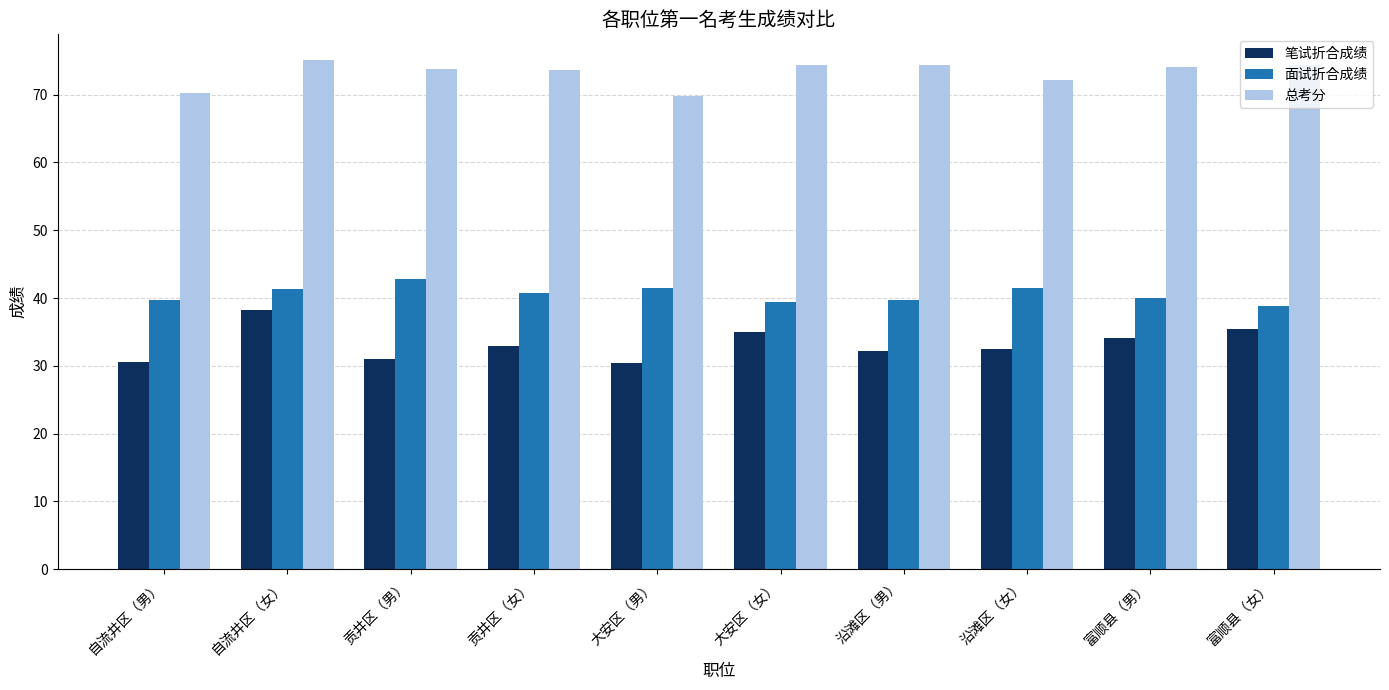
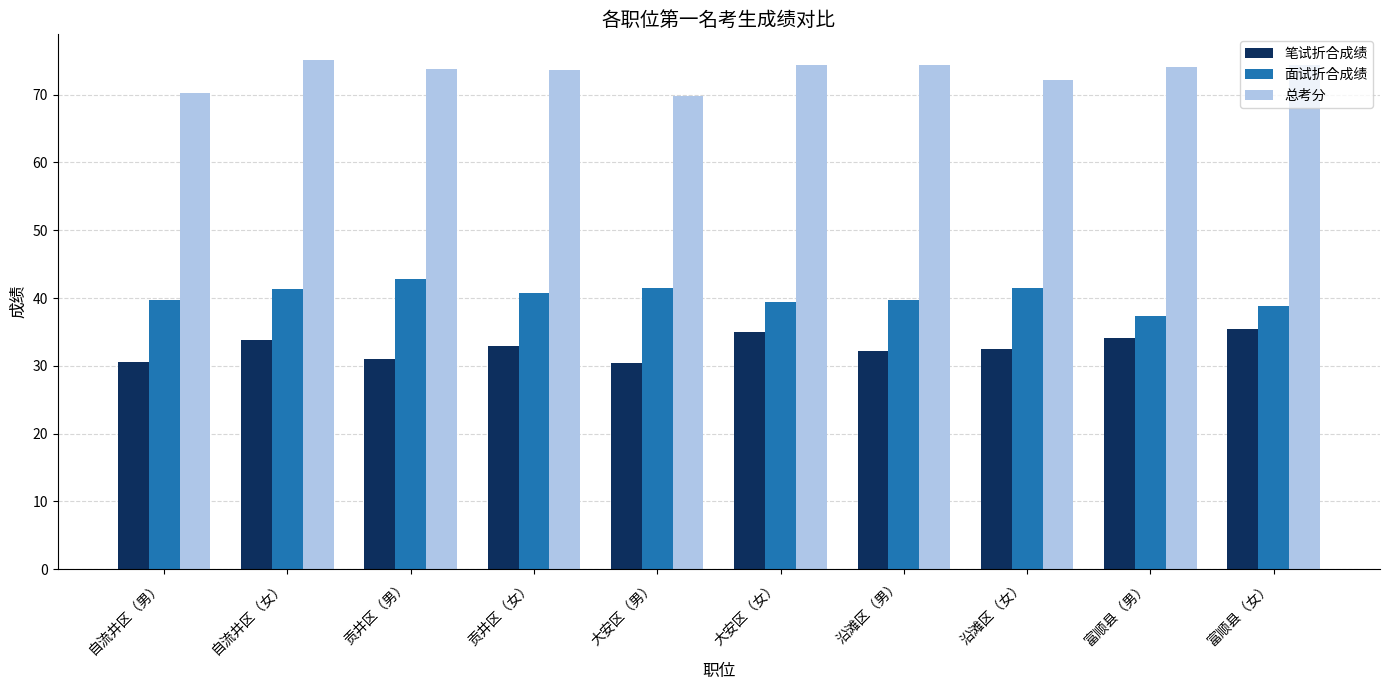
  {
    "笔试折合成绩": {
      "自流井区（男）": 31,
-     "自流井区（女）": 38,
+     "自流井区（女）": 34,
      "贡井区（男）": 31,
      "贡井区（女）": 33,
      "大安区（男）": 30,
      "大安区（女）": 35,
      "沿滩区（男）": 32,
      "沿滩区（女）": 33,
      "富顺县（男）": 34,
      "富顺县（女）": 36
    },
    "面试折合成绩": {
      "自流井区（男）": 40,
      "自流井区（女）": 41,
      "贡井区（男）": 43,
      "贡井区（女）": 41,
      "大安区（男）": 41,
      "大安区（女）": 39,
      "沿滩区（男）": 40,
      "沿滩区（女）": 42,
-     "富顺县（男）": 40,
+     "富顺县（男）": 37,
      "富顺县（女）": 39
    },
    "总考分": {
      "自流井区（男）": 70,
      "自流井区（女）": 75,
      "贡井区（男）": 74,
      "贡井区（女）": 74,
      "大安区（男）": 70,
      "大安区（女）": 74,
      "沿滩区（男）": 74,
      "沿滩区（女）": 72,
      "富顺县（男）": 74
    }
  }
